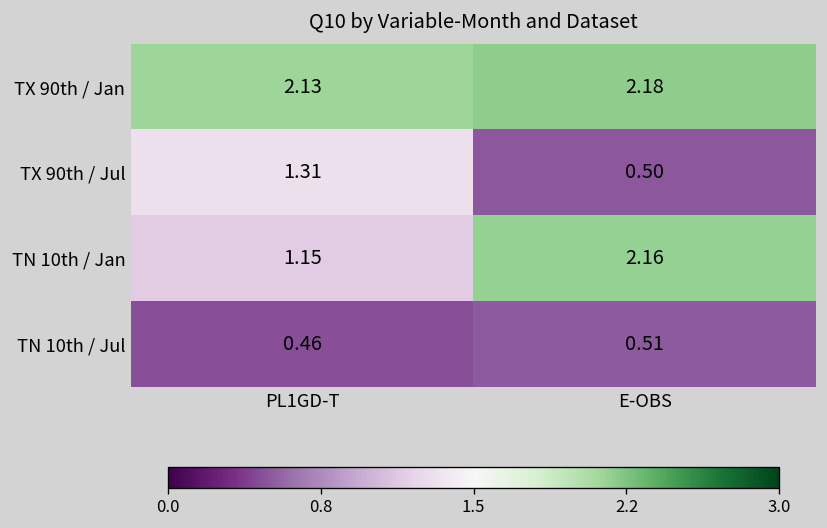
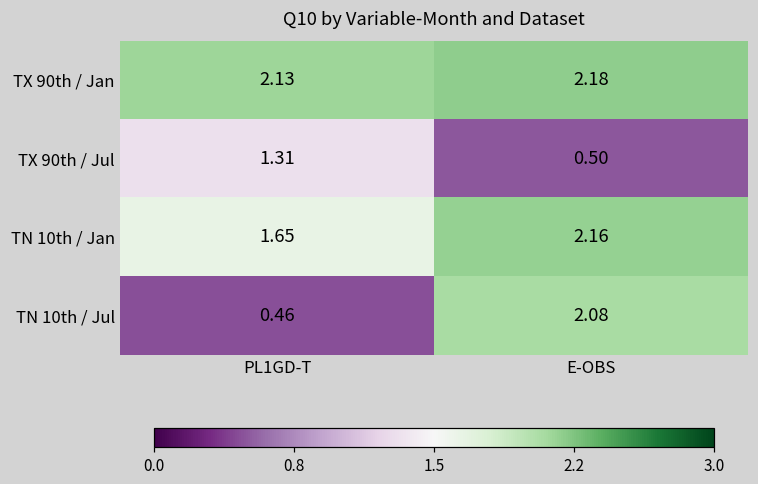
  {
    "TX 90th / Jan": {
      "PL1GD-T": 2.13,
      "E-OBS": 2.18
    },
    "TX 90th / Jul": {
      "PL1GD-T": 1.31,
      "E-OBS": 0.50
    },
    "TN 10th / Jan": {
-     "PL1GD-T": 1.15,
+     "PL1GD-T": 1.65,
      "E-OBS": 2.16
    },
    "TN 10th / Jul": {
      "PL1GD-T": 0.46,
-     "E-OBS": 0.51
+     "E-OBS": 2.08
    }
  }
